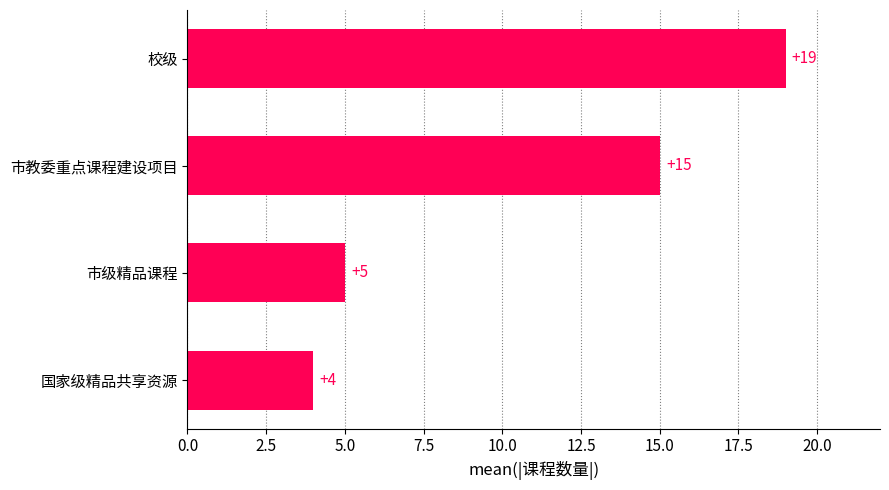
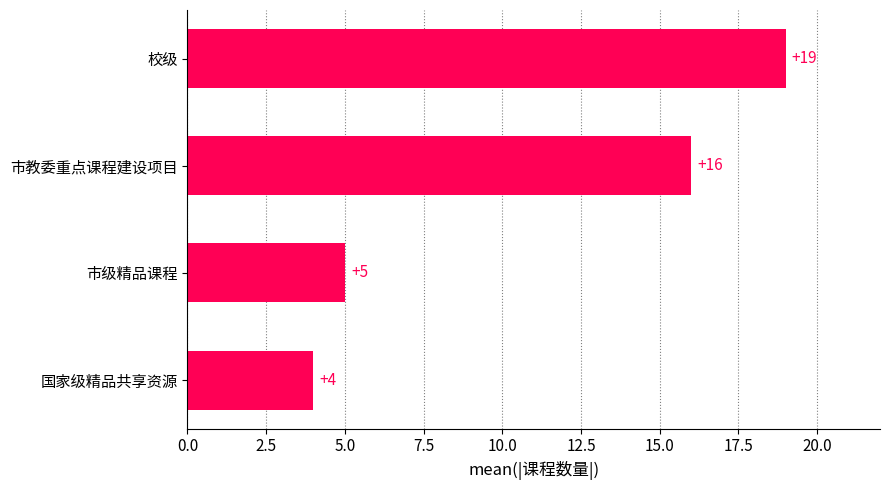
  {
    "校级": "+19",
-   "市教委重点课程建设项目": "+15",
+   "市教委重点课程建设项目": "+16",
    "市级精品课程": "+5",
    "国家级精品共享资源": "+4"
  }
